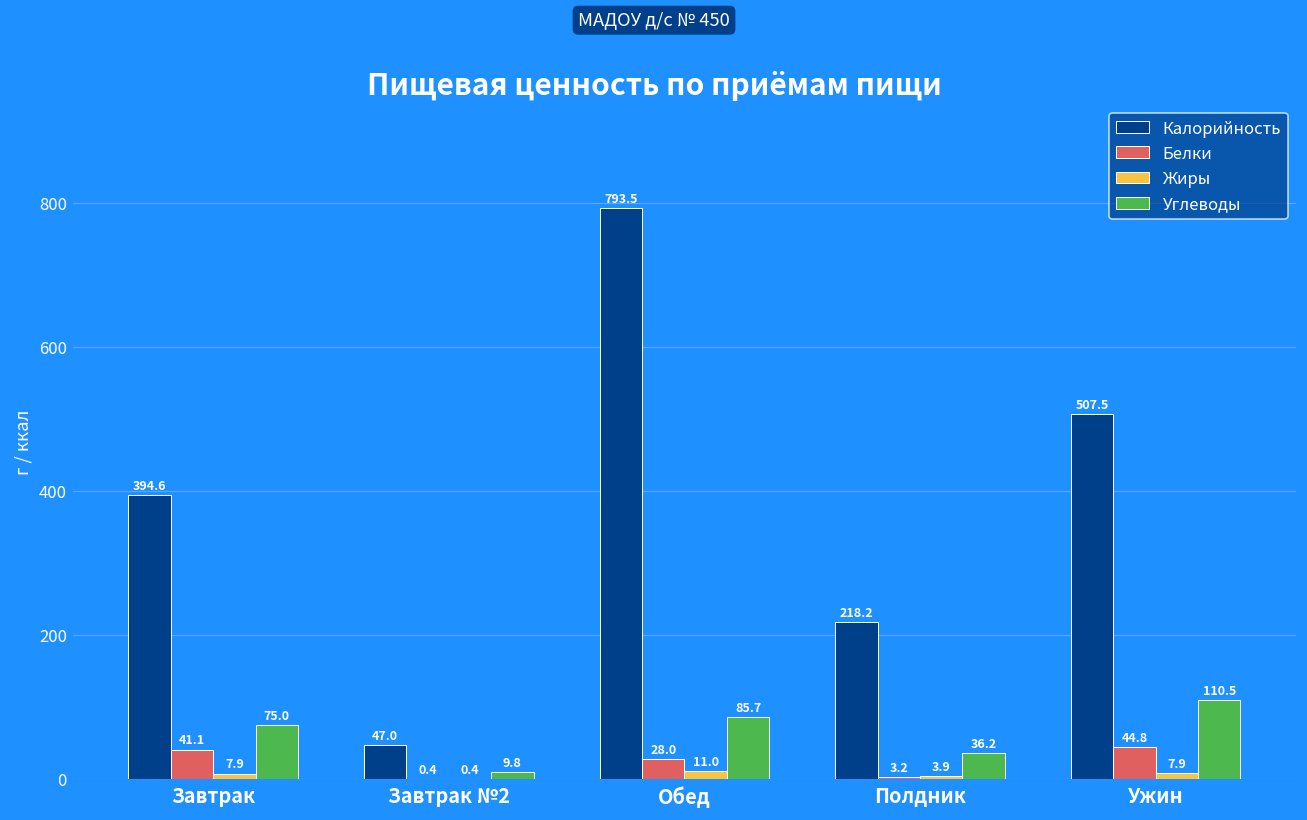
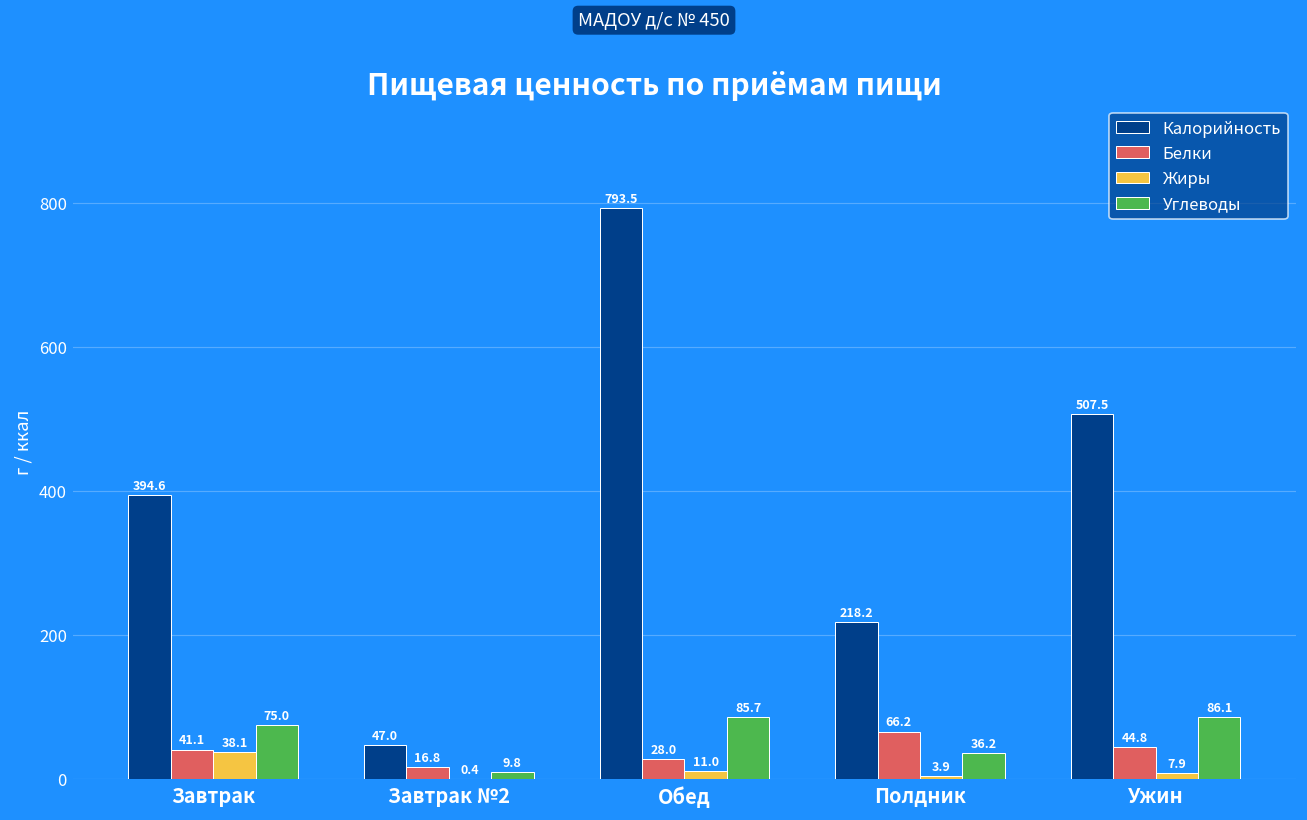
  {
    "Калорийность": {
      "Завтрак": 394.6,
      "Завтрак №2": 47.0,
      "Обед": 793.5,
      "Полдник": 218.2,
      "Ужин": 507.5
    },
    "Белки": {
      "Завтрак": 41.1,
-     "Завтрак №2": 0.4,
+     "Завтрак №2": 16.8,
      "Обед": 28.0,
-     "Полдник": 3.2,
+     "Полдник": 66.2,
      "Ужин": 44.8
    },
    "Жиры": {
-     "Завтрак": 7.9,
+     "Завтрак": 38.1,
      "Завтрак №2": 0.4,
      "Обед": 11.0,
      "Полдник": 3.9,
      "Ужин": 7.9
    },
    "Углеводы": {
      "Завтрак": 75.0,
      "Завтрак №2": 9.8,
      "Обед": 85.7,
      "Полдник": 36.2,
-     "Ужин": 110.5
+     "Ужин": 86.1
    }
  }
